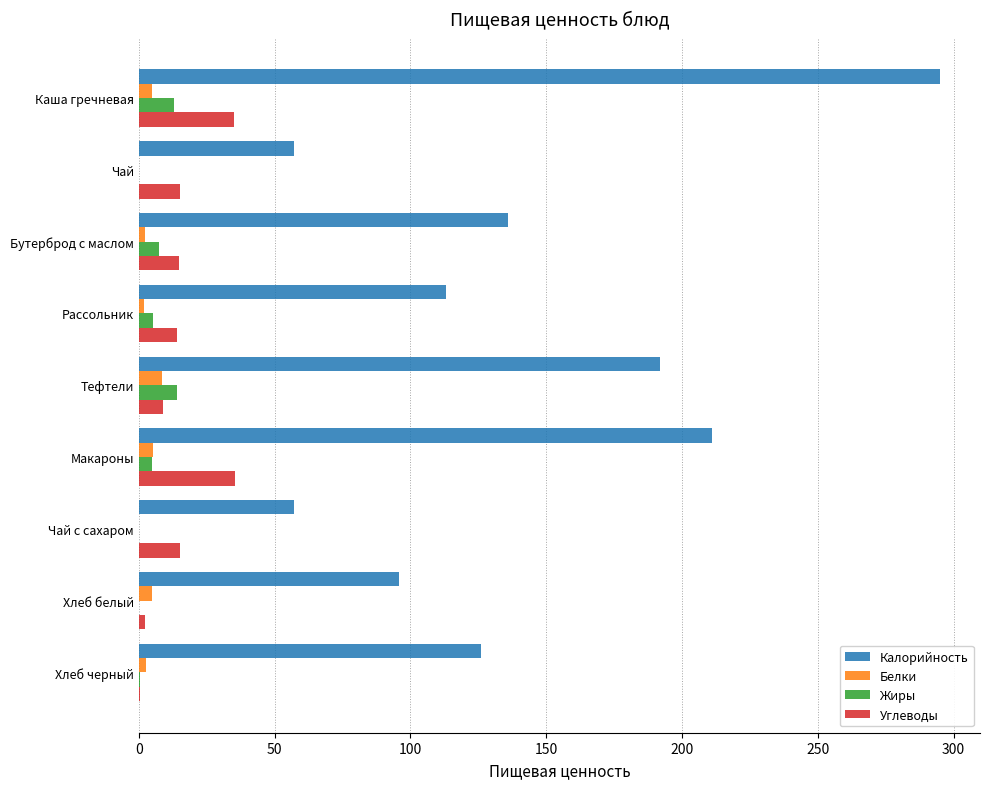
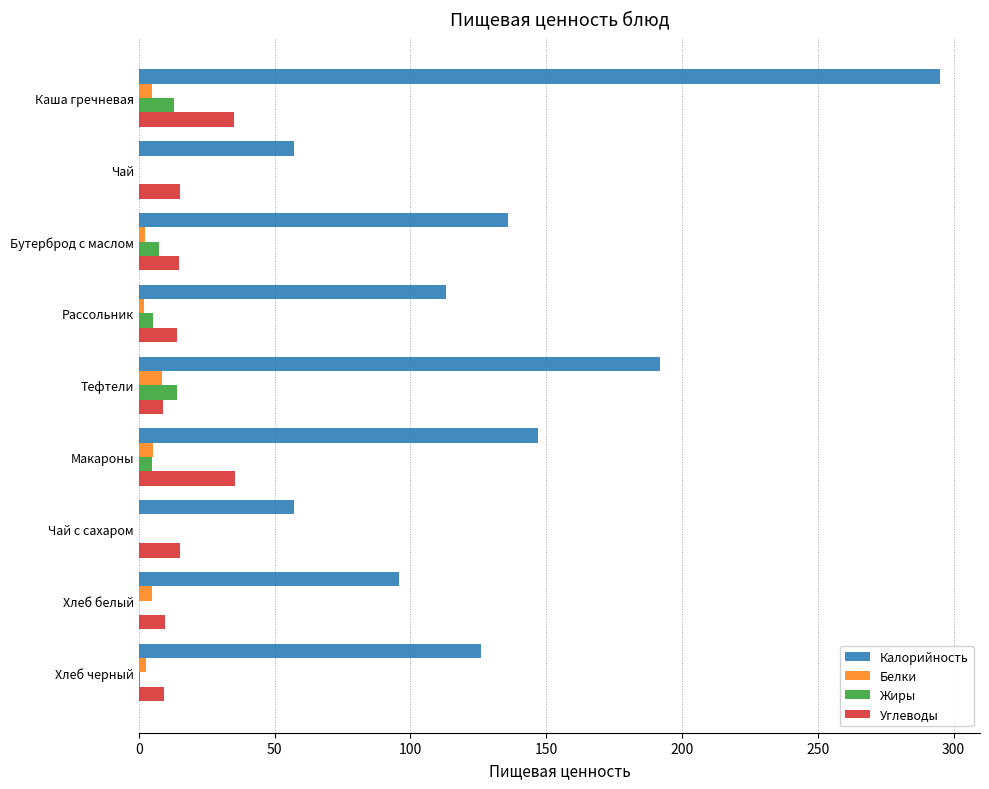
  {
    "Калорийность": {
      "Каша гречневая": 295,
      "Чай": 57,
      "Бутерброд с маслом": 136,
      "Рассольник": 113,
      "Тефтели": 192,
-     "Макароны": 211,
+     "Макароны": 147,
      "Чай с сахаром": 57,
      "Хлеб белый": 96,
      "Хлеб черный": 126
    },
    "Белки": {
      "Каша гречневая": 5,
      "Бутерброд с маслом": 2,
      "Рассольник": 2,
      "Тефтели": 9,
      "Макароны": 5,
      "Хлеб белый": 5,
      "Хлеб черный": 3
    },
    "Жиры": {
      "Каша гречневая": 13,
      "Бутерброд с маслом": 7,
      "Рассольник": 5,
      "Тефтели": 14,
      "Макароны": 5
    },
    "Углеводы": {
      "Каша гречневая": 35,
      "Чай": 15,
      "Бутерброд с маслом": 15,
      "Рассольник": 14,
      "Тефтели": 9,
      "Макароны": 36,
      "Чай с сахаром": 15,
-     "Хлеб белый": 2,
-     "Хлеб черный": 1
+     "Хлеб белый": 10,
+     "Хлеб черный": 9
    }
  }
